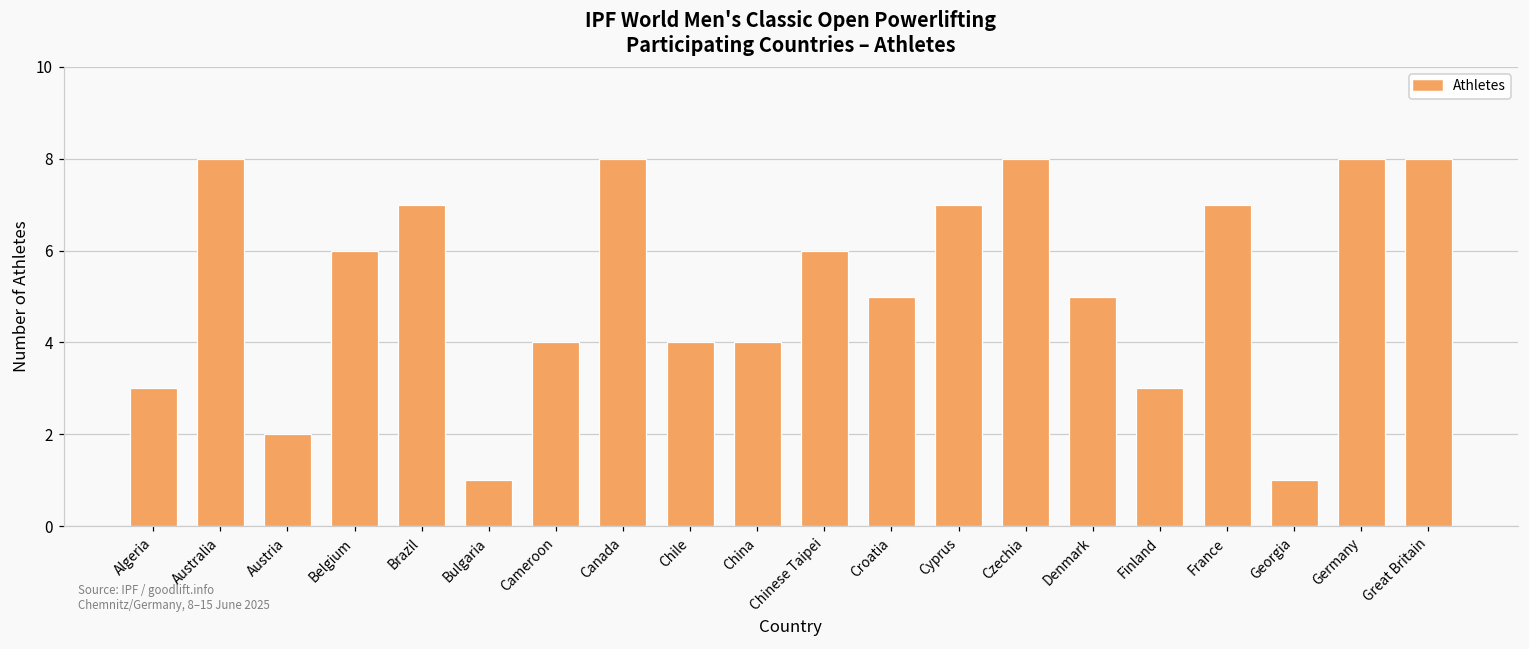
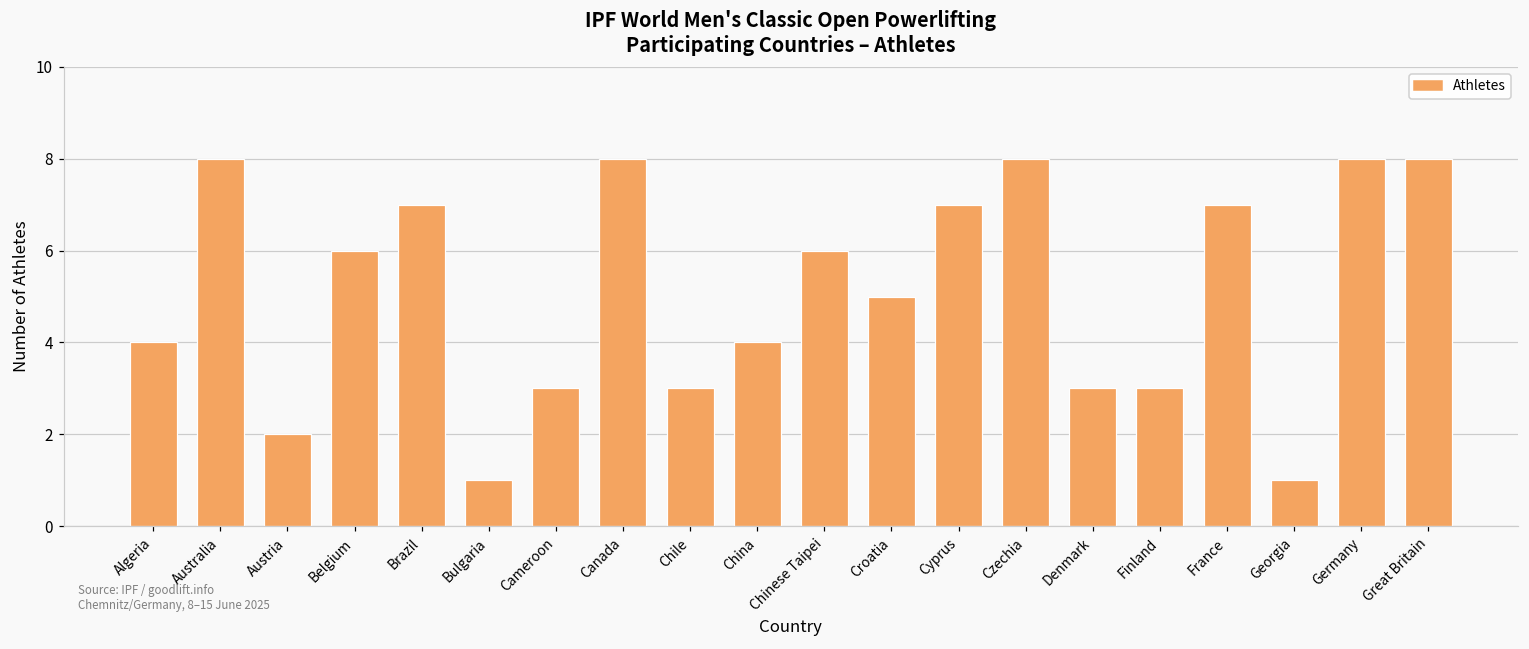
  {
-   "Algeria": 3,
+   "Algeria": 4,
    "Australia": 8,
    "Austria": 2,
    "Belgium": 6,
    "Brazil": 7,
    "Bulgaria": 1,
-   "Cameroon": 4,
+   "Cameroon": 3,
    "Canada": 8,
-   "Chile": 4,
+   "Chile": 3,
    "China": 4,
    "Chinese Taipei": 6,
    "Croatia": 5,
    "Cyprus": 7,
    "Czechia": 8,
-   "Denmark": 5,
+   "Denmark": 3,
    "Finland": 3,
    "France": 7,
    "Georgia": 1,
    "Germany": 8,
    "Great Britain": 8
  }
